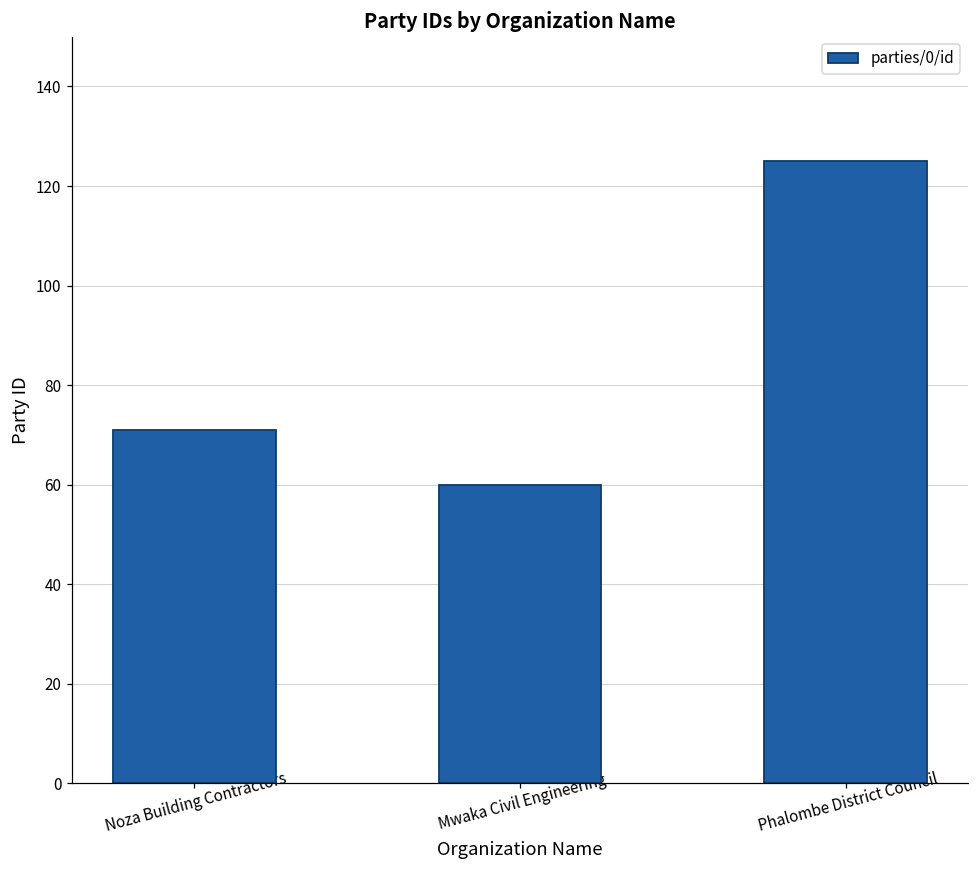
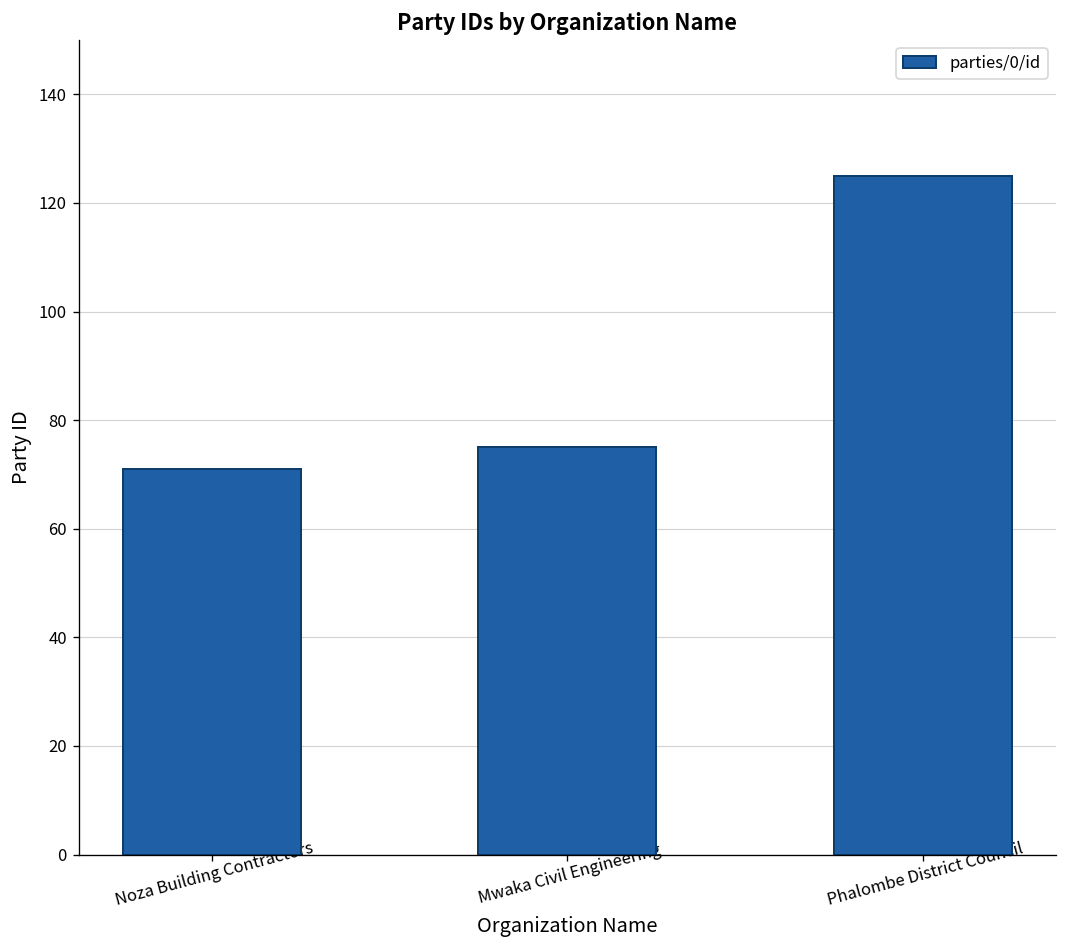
  {
    "Noza Building Contractors": 71,
-   "Mwaka Civil Engineering": 60,
+   "Mwaka Civil Engineering": 75,
    "Phalombe District Council": 125
  }
